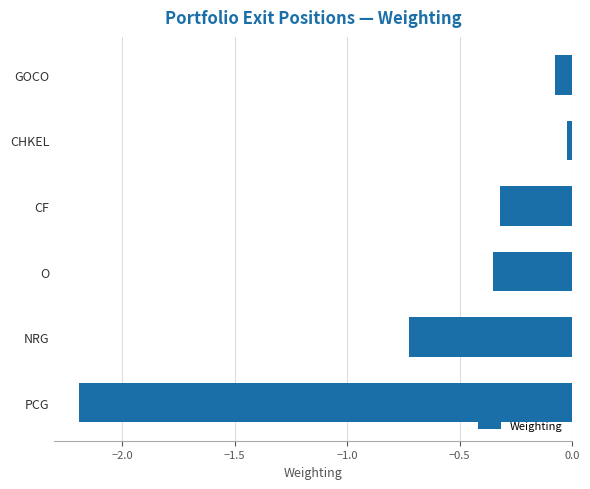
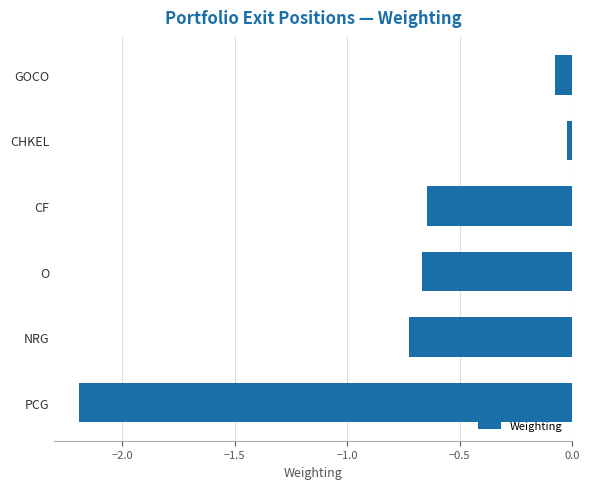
  {
    "GOCO": -0.08,
    "CHKEL": -0.02,
-   "CF": -0.32,
-   "O": -0.35,
+   "CF": -0.65,
+   "O": -0.67,
    "NRG": -0.73,
    "PCG": -2.19
  }
